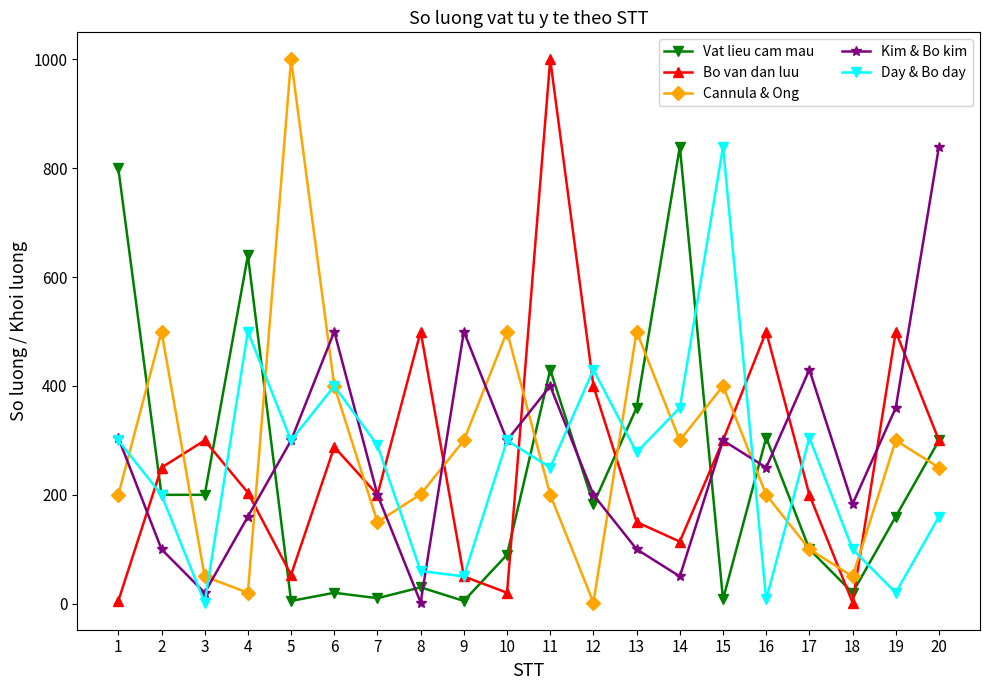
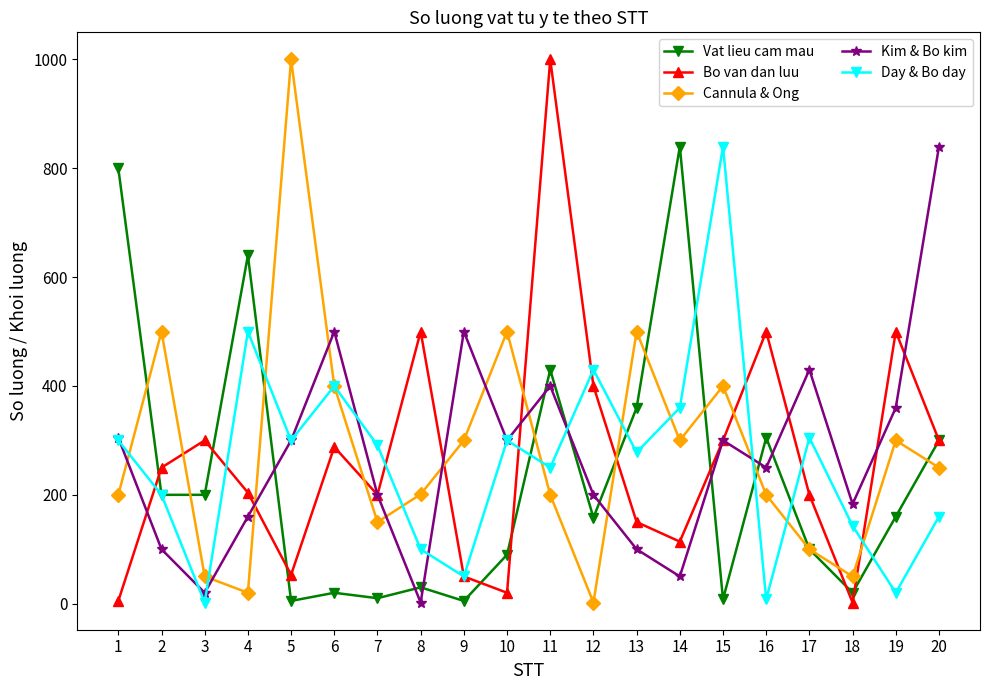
  {
    "Vat lieu cam mau": {
      "1": 800,
      "3": 200,
      "4": 640,
      "5": 10,
      "6": 20,
      "7": 10,
      "8": 30,
      "9": 10,
      "10": 90,
      "11": 430,
-     "12": 180,
+     "12": 160,
      "13": 360,
      "14": 840,
      "15": 10,
      "16": 310,
      "18": 20,
      "19": 160
    },
    "Bo van dan luu": {
      "1": 10,
      "2": 250,
      "3": 300,
      "4": 200,
      "5": 50,
      "6": 290,
      "8": 500,
      "10": 20,
      "11": 1000,
      "12": 400,
      "13": 150,
      "14": 110,
      "16": 500,
      "17": 200,
      "18": 0,
      "19": 500
    },
    "Cannula & Ong": {
      "1": 200,
      "2": 500,
      "3": 50,
      "4": 20,
      "5": 1000,
      "7": 150,
      "8": 200,
      "9": 300,
      "10": 500,
      "11": 200,
      "12": 0,
      "13": 500,
      "14": 300,
      "15": 400,
      "16": 200,
      "18": 50,
      "19": 300,
      "20": 250
    },
    "Kim & Bo kim": {
      "1": 310,
      "2": 100,
      "3": 20,
      "4": 160,
      "6": 500,
      "8": 0,
      "9": 500,
      "11": 400,
      "12": 200,
      "13": 100,
      "14": 50,
      "16": 250,
      "17": 430,
      "18": 180,
      "19": 360,
      "20": 840
    },
    "Day & Bo day": {
      "1": 300,
      "3": 0,
      "4": 500,
      "7": 290,
-     "8": 60,
+     "8": 100,
      "11": 250,
      "12": 430,
      "13": 280,
      "14": 360,
      "15": 840,
      "16": 10,
      "17": 310,
-     "18": 100,
+     "18": 140,
      "19": 20,
      "20": 160
    }
  }
